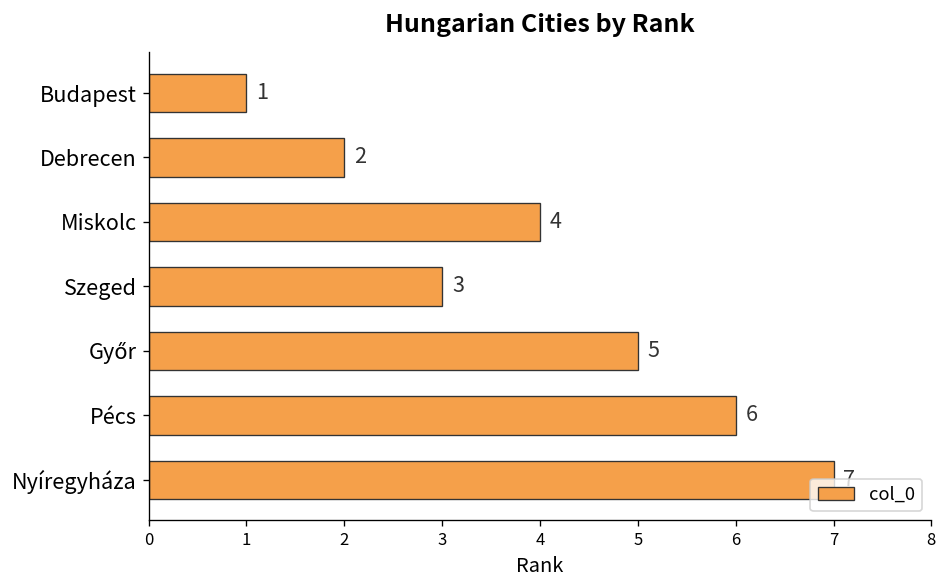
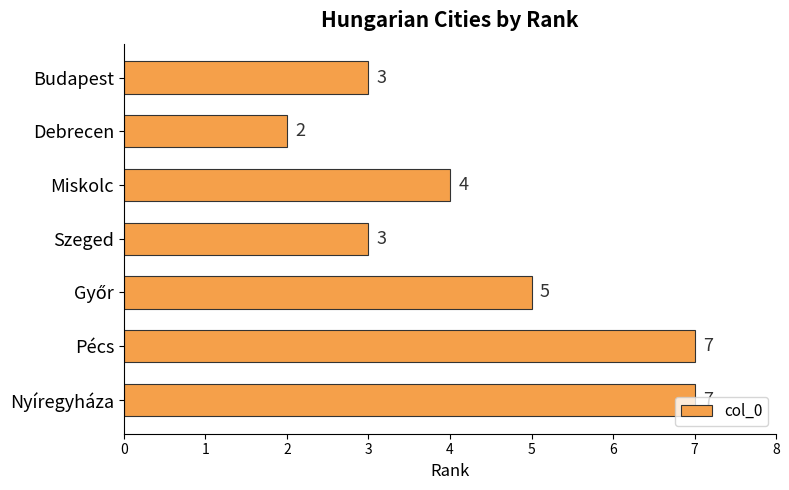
  {
-   "Budapest": 1,
+   "Budapest": 3,
    "Debrecen": 2,
    "Miskolc": 4,
    "Szeged": 3,
    "Győr": 5,
-   "Pécs": 6
+   "Pécs": 7
  }
